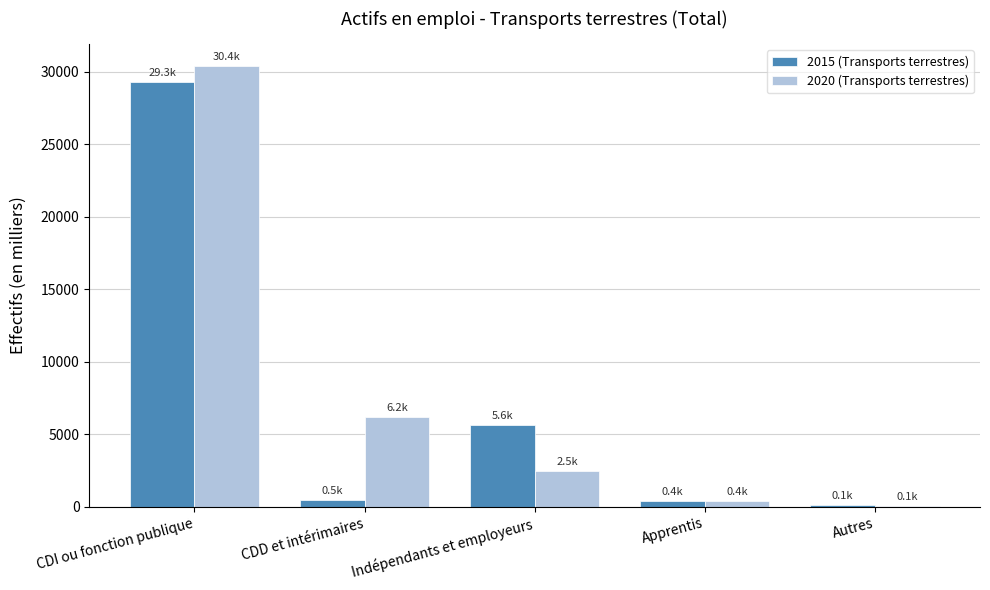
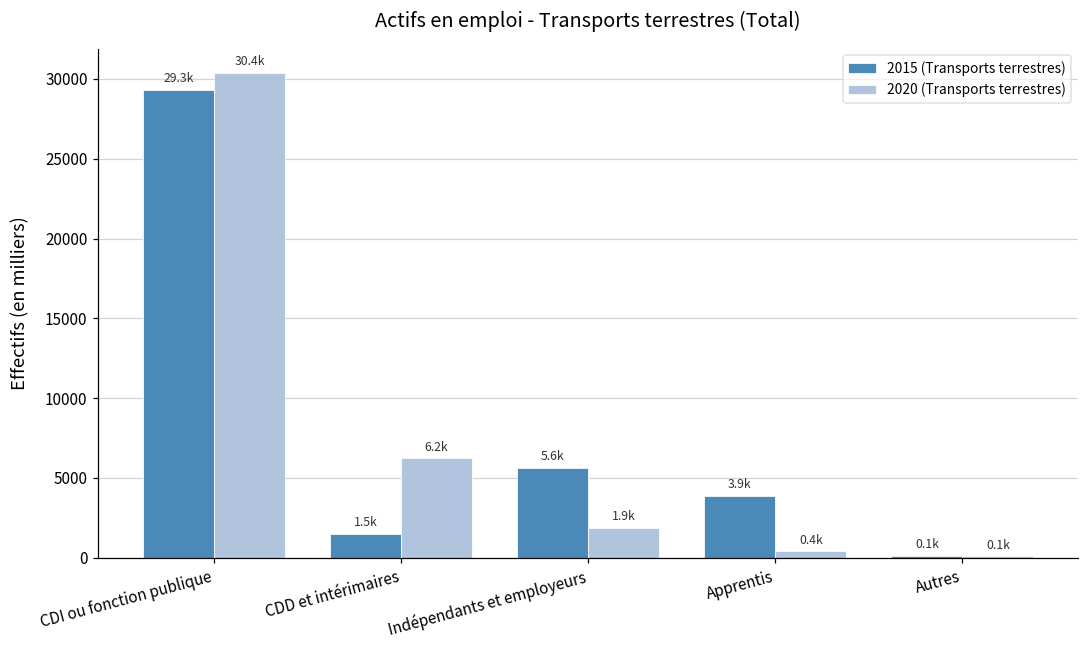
  {
    "2015 (Transports terrestres)": {
      "CDI ou fonction publique": "29.3k",
-     "CDD et intérimaires": "0.5k",
+     "CDD et intérimaires": "1.5k",
      "Indépendants et employeurs": "5.6k",
-     "Apprentis": "0.4k",
+     "Apprentis": "3.9k",
      "Autres": "0.1k"
    },
    "2020 (Transports terrestres)": {
      "CDI ou fonction publique": "30.4k",
      "CDD et intérimaires": "6.2k",
-     "Indépendants et employeurs": "2.5k",
+     "Indépendants et employeurs": "1.9k",
      "Apprentis": "0.4k",
      "Autres": "0.1k"
    }
  }
